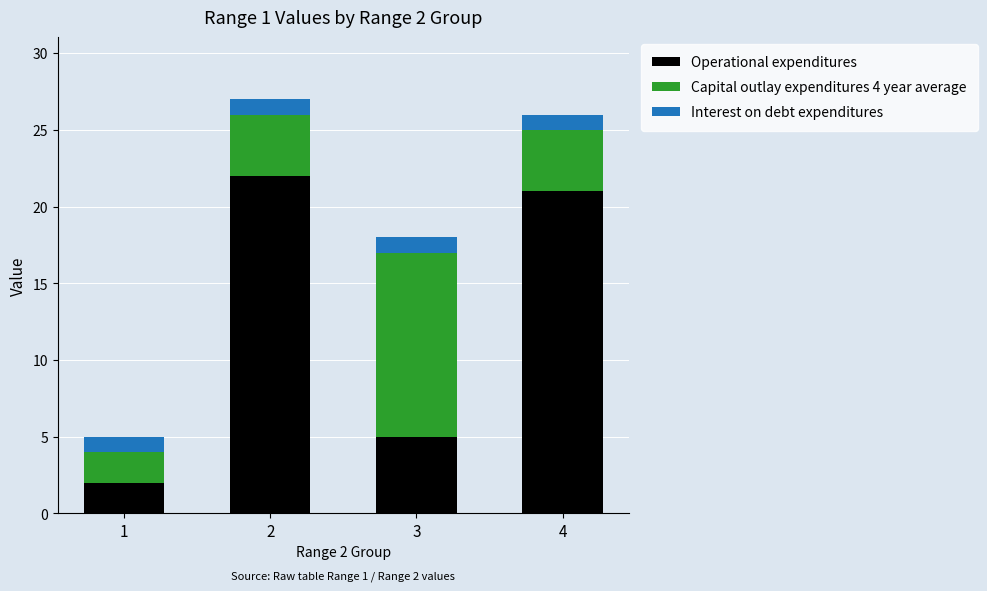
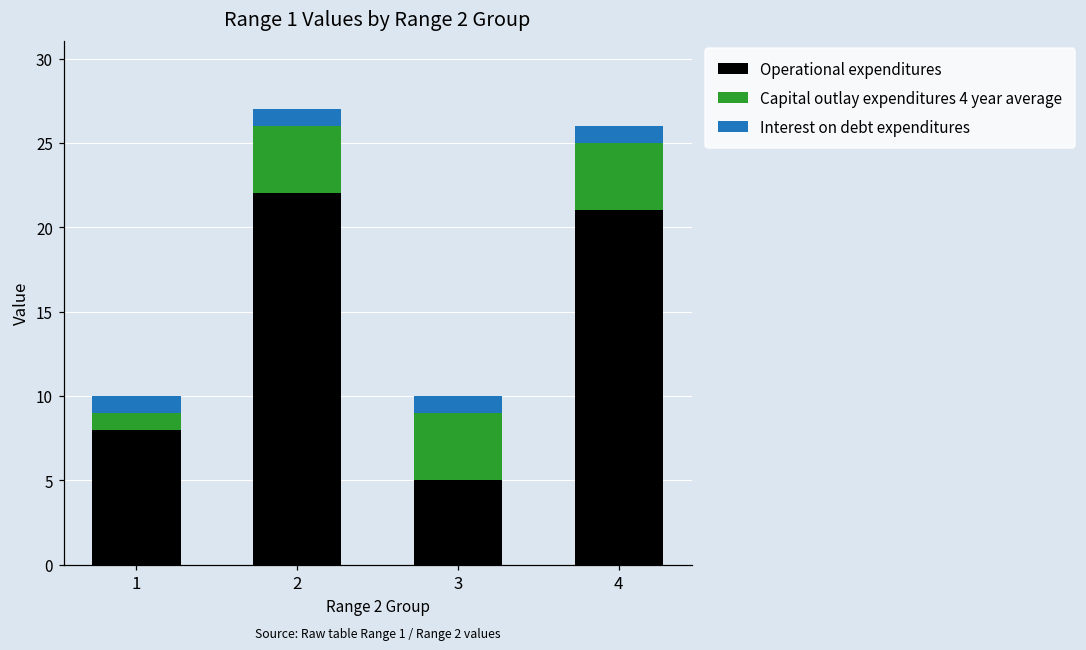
  {
    "Operational expenditures": {
-     "1": 2,
+     "1": 8,
      "2": 22,
      "3": 5,
      "4": 21
    },
    "Capital outlay expenditures 4 year average": {
-     "1": 2,
+     "1": 1,
      "2": 4,
-     "3": 12,
+     "3": 4,
      "4": 4
    },
    "Interest on debt expenditures": {
      "1": 1,
      "2": 1,
      "3": 1,
      "4": 1
    }
  }
